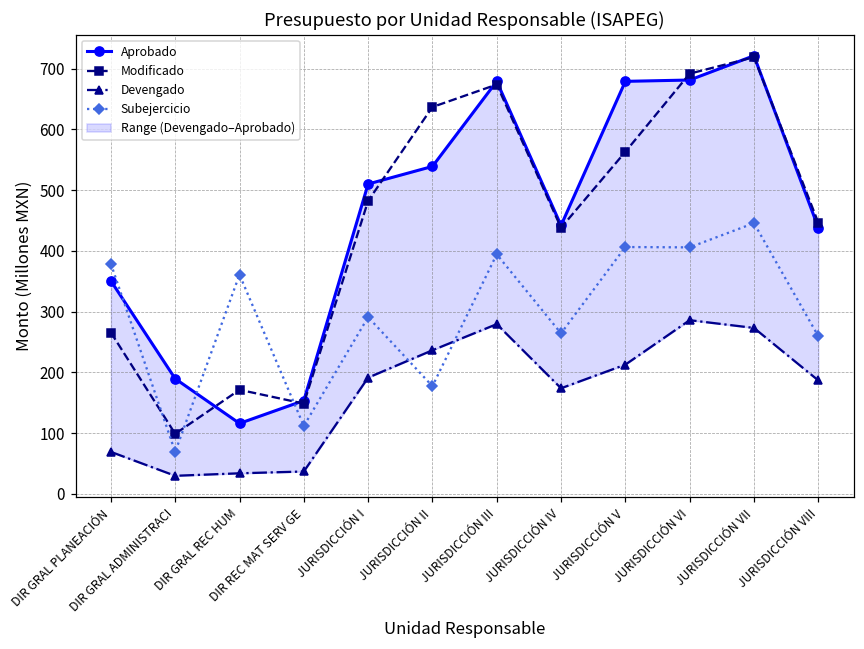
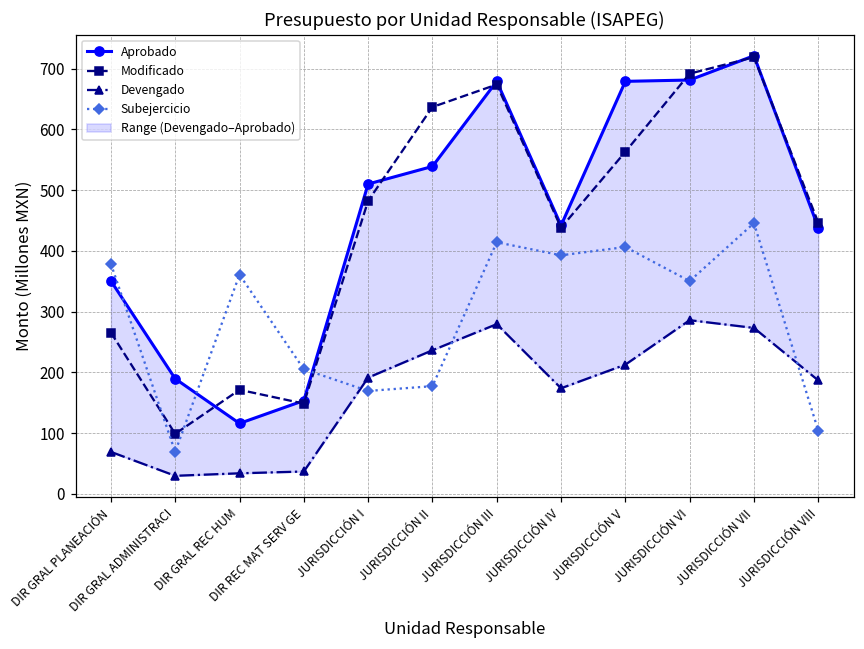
  {
    "Range (Devengado–Aprobado)": {
      "DIR GRAL PLANEACIÓN": 350,
      "DIR GRAL ADMINISTRACI": 190,
      "DIR GRAL REC HUM": 120,
      "DIR REC MAT SERV GE": 150,
      "JURISDICCIÓN I": 510,
      "JURISDICCIÓN II": 540,
      "JURISDICCIÓN III": 680,
      "JURISDICCIÓN V": 680,
      "JURISDICCIÓN VI": 680,
      "JURISDICCIÓN VIII": 440
    },
    "Subejercicio": {
      "DIR GRAL PLANEACIÓN": 380,
      "DIR GRAL ADMINISTRACI": 70,
      "DIR GRAL REC HUM": 360,
-     "DIR REC MAT SERV GE": 110,
-     "JURISDICCIÓN I": 290,
+     "DIR REC MAT SERV GE": 210,
+     "JURISDICCIÓN I": 170,
      "JURISDICCIÓN II": 180,
-     "JURISDICCIÓN III": 390,
-     "JURISDICCIÓN IV": 260,
+     "JURISDICCIÓN III": 410,
+     "JURISDICCIÓN IV": 390,
      "JURISDICCIÓN V": 410,
-     "JURISDICCIÓN VI": 410,
+     "JURISDICCIÓN VI": 350,
      "JURISDICCIÓN VII": 450,
-     "JURISDICCIÓN VIII": 260
+     "JURISDICCIÓN VIII": 100
    }
  }
